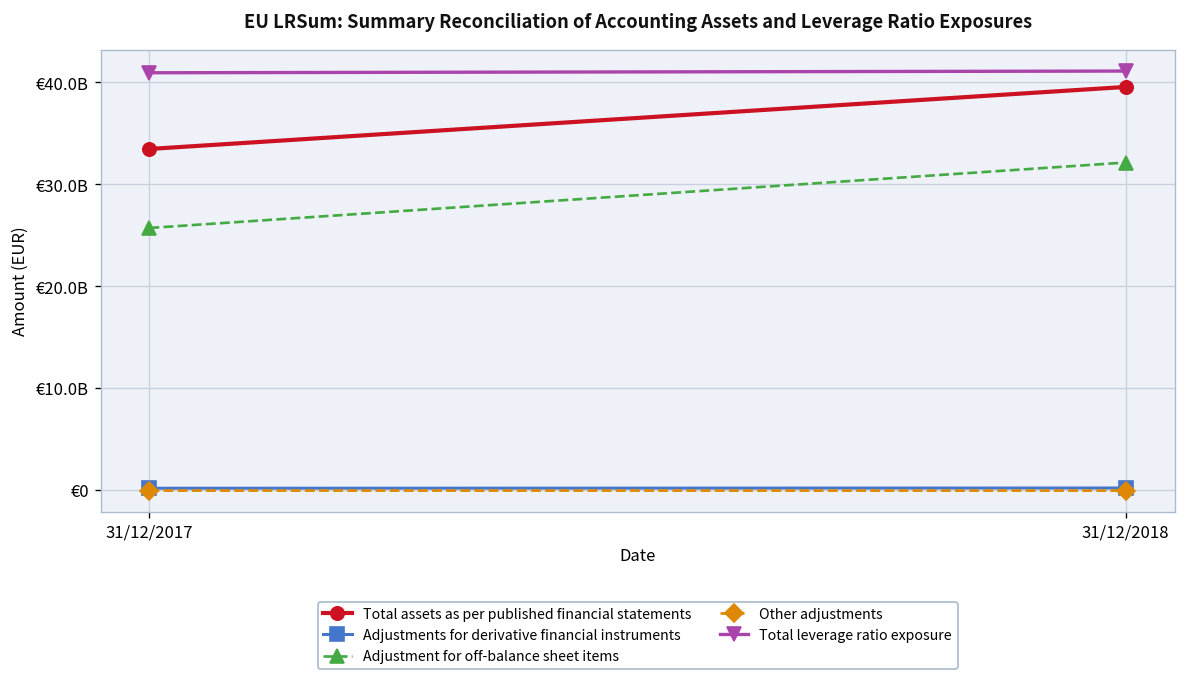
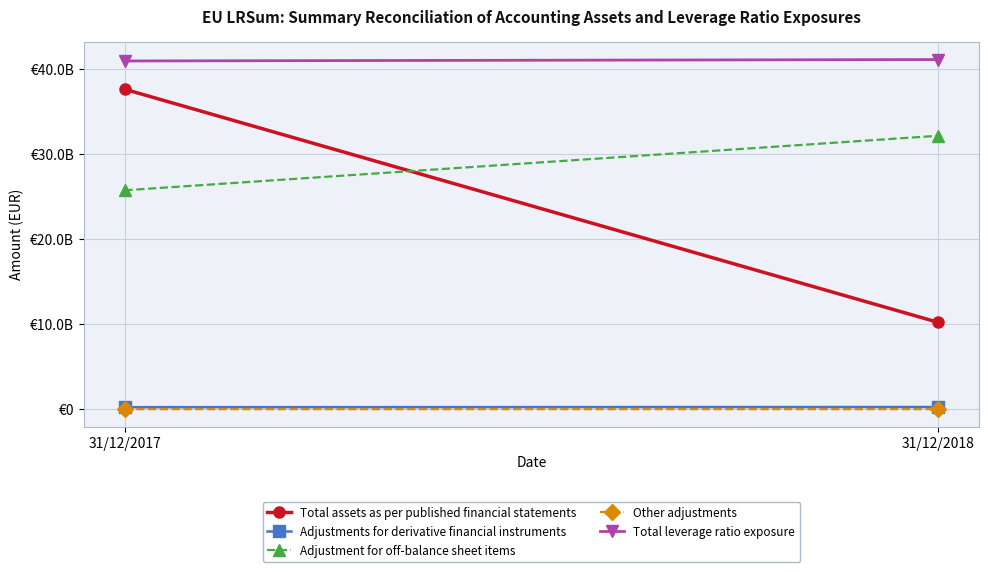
  {
    "Total assets as per published financial statements": {
-     "31/12/2017": "€33000000000",
-     "31/12/2018": "€40000000000"
+     "31/12/2017": "€38000000000",
+     "31/12/2018": "€10000000000"
    },
    "Adjustment for off-balance sheet items": {
      "31/12/2017": "€26000000000",
      "31/12/2018": "€32000000000"
    },
    "Total leverage ratio exposure": {
      "31/12/2017": "€41000000000",
      "31/12/2018": "€41000000000"
    }
  }
